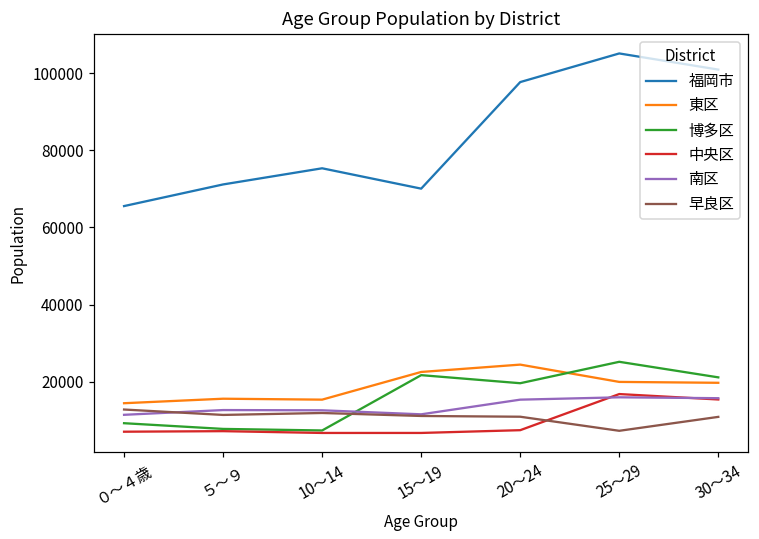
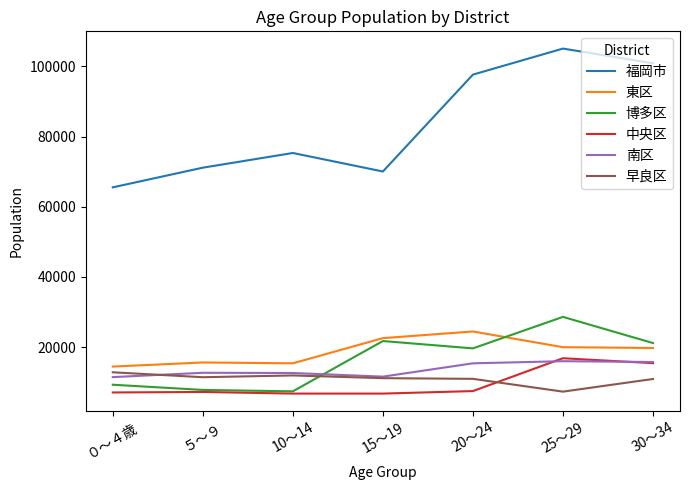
  {
    "福岡市": {
      "０～４歳": 66000,
      "５～９": 71000,
      "10～14": 75000,
      "15～19": 70000,
      "20～24": 98000,
      "25～29": 105000
    },
    "東区": {
      "０～４歳": 14000,
      "５～９": 16000,
      "10～14": 15000,
      "15～19": 23000,
      "20～24": 24000,
      "25～29": 20000,
      "30～34": 20000
    },
    "博多区": {
      "０～４歳": 9000,
      "15～19": 22000,
      "20～24": 20000,
-     "25～29": 25000,
+     "25～29": 29000,
      "30～34": 21000
    },
    "中央区": {
      "０～４歳": 7000,
      "15～19": 7000,
      "20～24": 7000,
      "25～29": 17000
    },
    "南区": {
      "０～４歳": 11000,
      "５～９": 13000,
      "20～24": 15000,
      "25～29": 16000
    },
    "早良区": {
      "０～４歳": 13000,
      "５～９": 11000,
      "20～24": 11000,
      "25～29": 7000,
      "30～34": 11000
    }
  }
